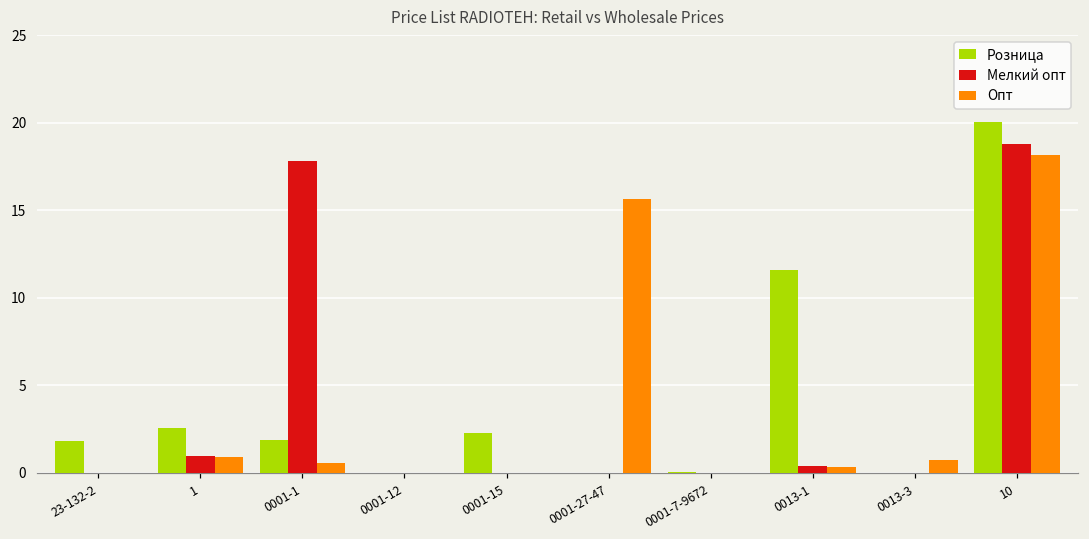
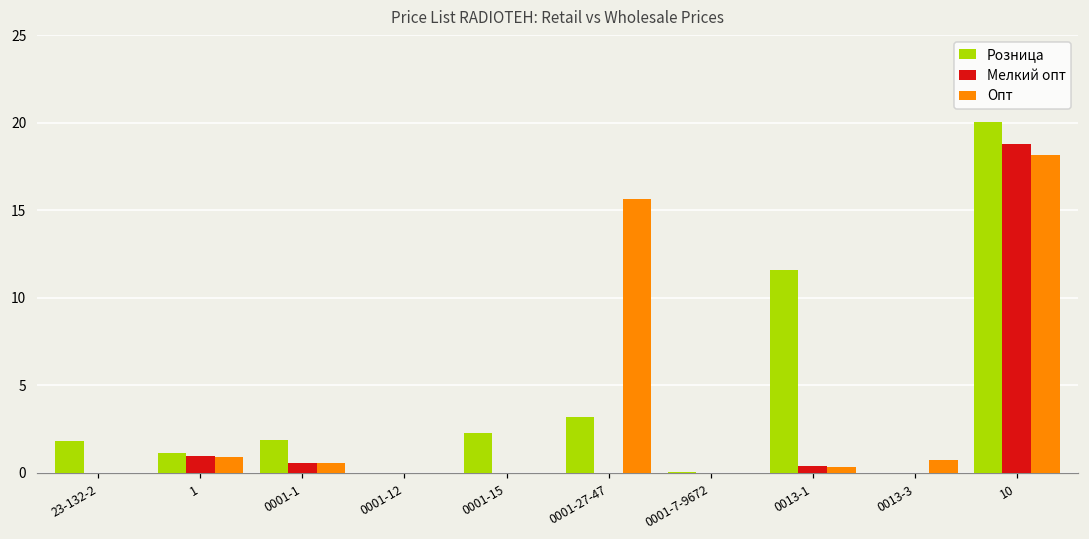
  {
    "Розница": {
      "23-132-2": 1.8,
-     "1": 2.6,
+     "1": 1.2,
      "0001-1": 1.9,
      "0001-15": 2.3,
-     "0001-27-47": 0.0,
+     "0001-27-47": 3.2,
      "0013-1": 11.6,
      "10": 20.1
    },
    "Мелкий опт": {
      "1": 1.0,
-     "0001-1": 17.8,
+     "0001-1": 0.6,
      "0013-1": 0.4,
      "10": 18.8
    },
    "Опт": {
      "1": 0.9,
      "0001-1": 0.6,
      "0001-27-47": 15.6,
      "0013-1": 0.4,
      "0013-3": 0.7,
      "10": 18.2
    }
  }
